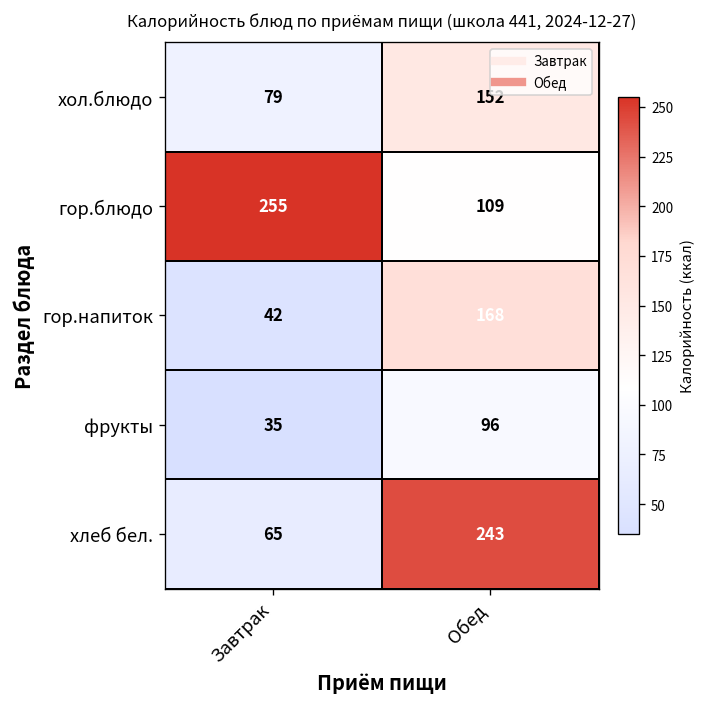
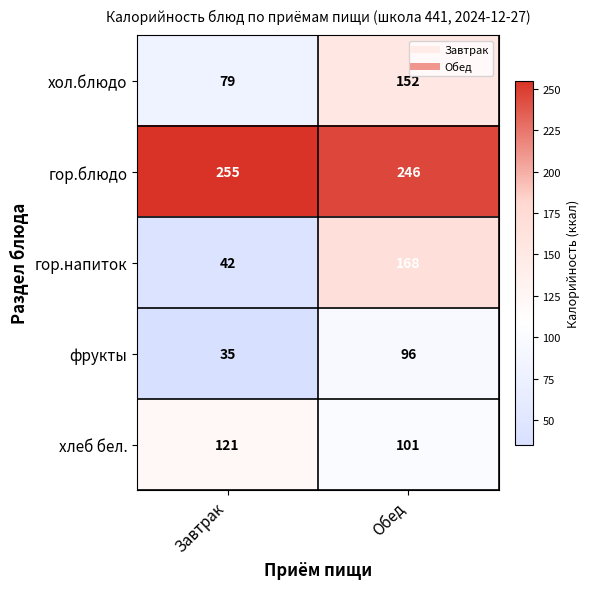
  {
    "хол.блюдо": {
      "Завтрак": 79
    },
    "гор.блюдо": {
      "Завтрак": 255,
-     "Обед": 109
+     "Обед": 246
    },
    "гор.напиток": {
      "Завтрак": 42
    },
    "фрукты": {
      "Завтрак": 35,
      "Обед": 96
    },
    "хлеб бел.": {
-     "Завтрак": 65,
-     "Обед": 243
+     "Завтрак": 121,
+     "Обед": 101
    }
  }
